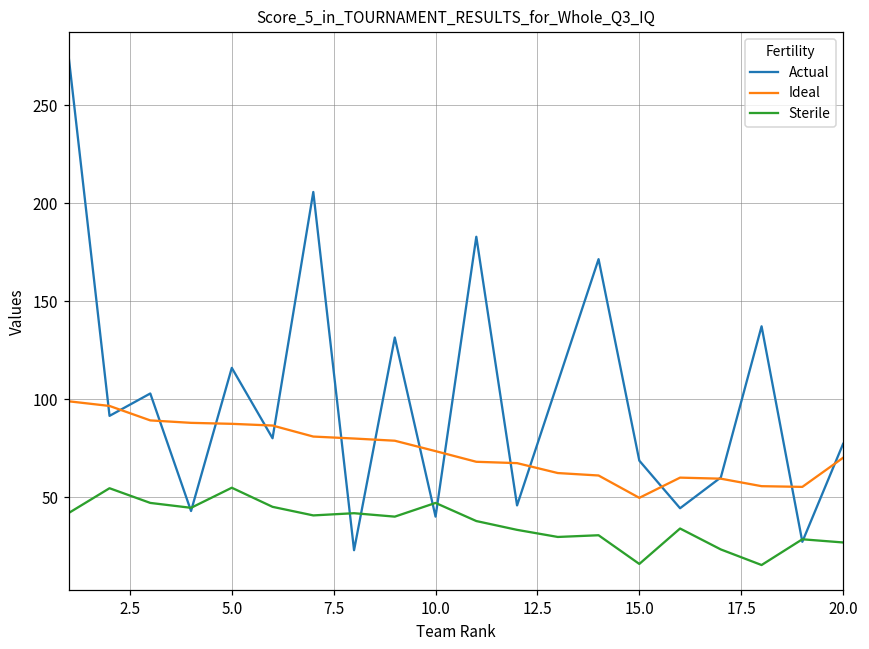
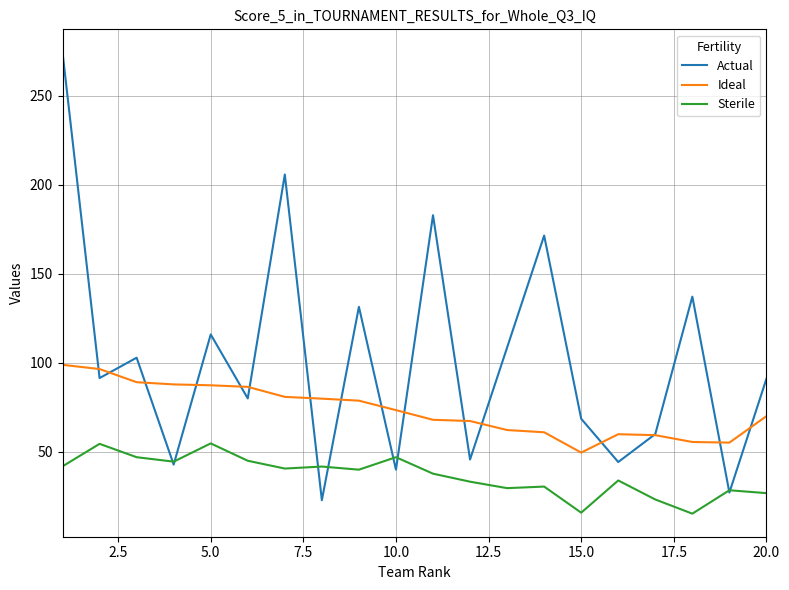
  {
    "Actual": {
      "5.0": 116,
      "10.0": 40,
      "15.0": 69,
-     "20.0": 77
+     "20.0": 91
    },
    "Ideal": {
      "5.0": 87,
      "10.0": 73,
      "15.0": 50,
      "20.0": 70
    },
    "Sterile": {
      "5.0": 55,
      "10.0": 47,
      "15.0": 16,
      "20.0": 27
    }
  }
